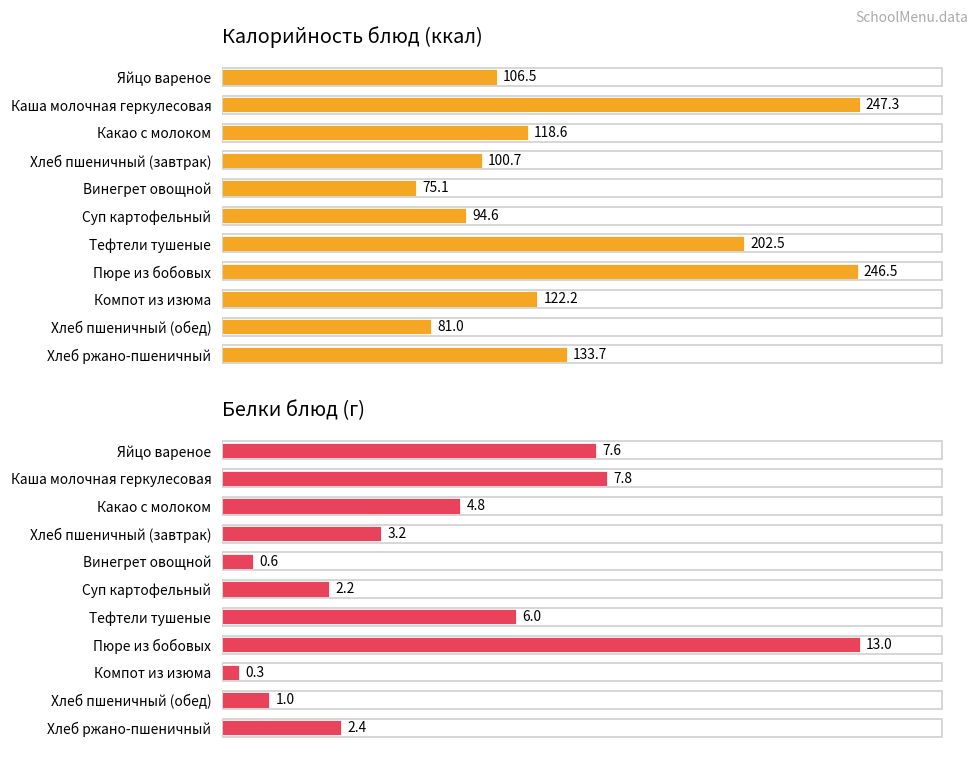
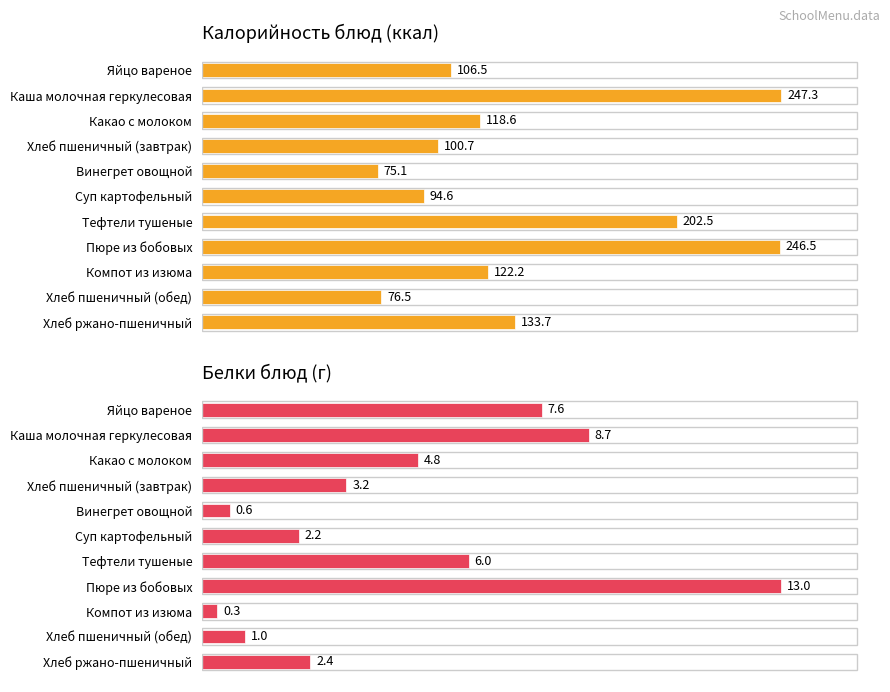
  {
    "Калорийность блюд (ккал)": {
      "Яйцо вареное": 106.5,
      "Каша молочная геркулесовая": 247.3,
      "Какао с молоком": 118.6,
      "Хлеб пшеничный (завтрак)": 100.7,
      "Винегрет овощной": 75.1,
      "Суп картофельный": 94.6,
      "Тефтели тушеные": 202.5,
      "Пюре из бобовых": 246.5,
      "Компот из изюма": 122.2,
-     "Хлеб пшеничный (обед)": 81.0,
+     "Хлеб пшеничный (обед)": 76.5,
      "Хлеб ржано-пшеничный": 133.7
    },
    "Белки блюд (г)": {
      "Яйцо вареное": 7.6,
-     "Каша молочная геркулесовая": 7.8,
+     "Каша молочная геркулесовая": 8.7,
      "Какао с молоком": 4.8,
      "Хлеб пшеничный (завтрак)": 3.2,
      "Винегрет овощной": 0.6,
      "Суп картофельный": 2.2,
      "Тефтели тушеные": 6.0,
      "Пюре из бобовых": 13.0,
      "Компот из изюма": 0.3,
      "Хлеб пшеничный (обед)": 1.0,
      "Хлеб ржано-пшеничный": 2.4
    }
  }
